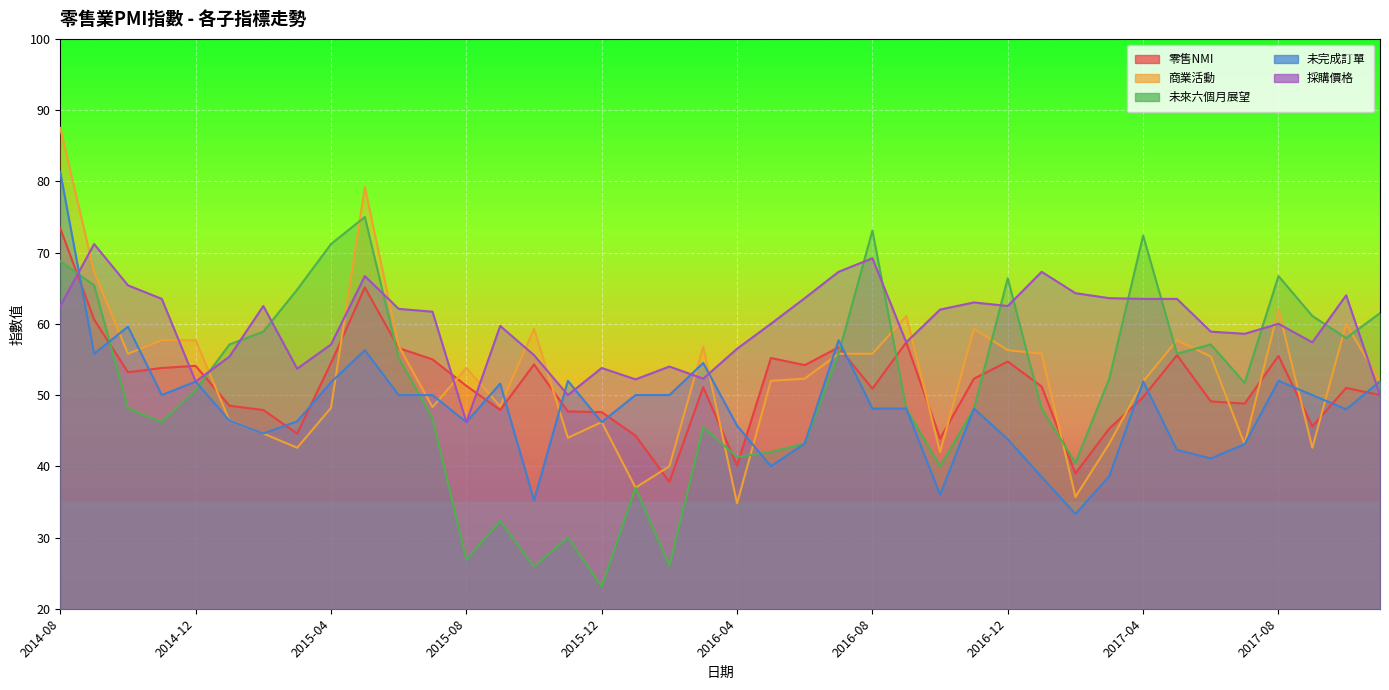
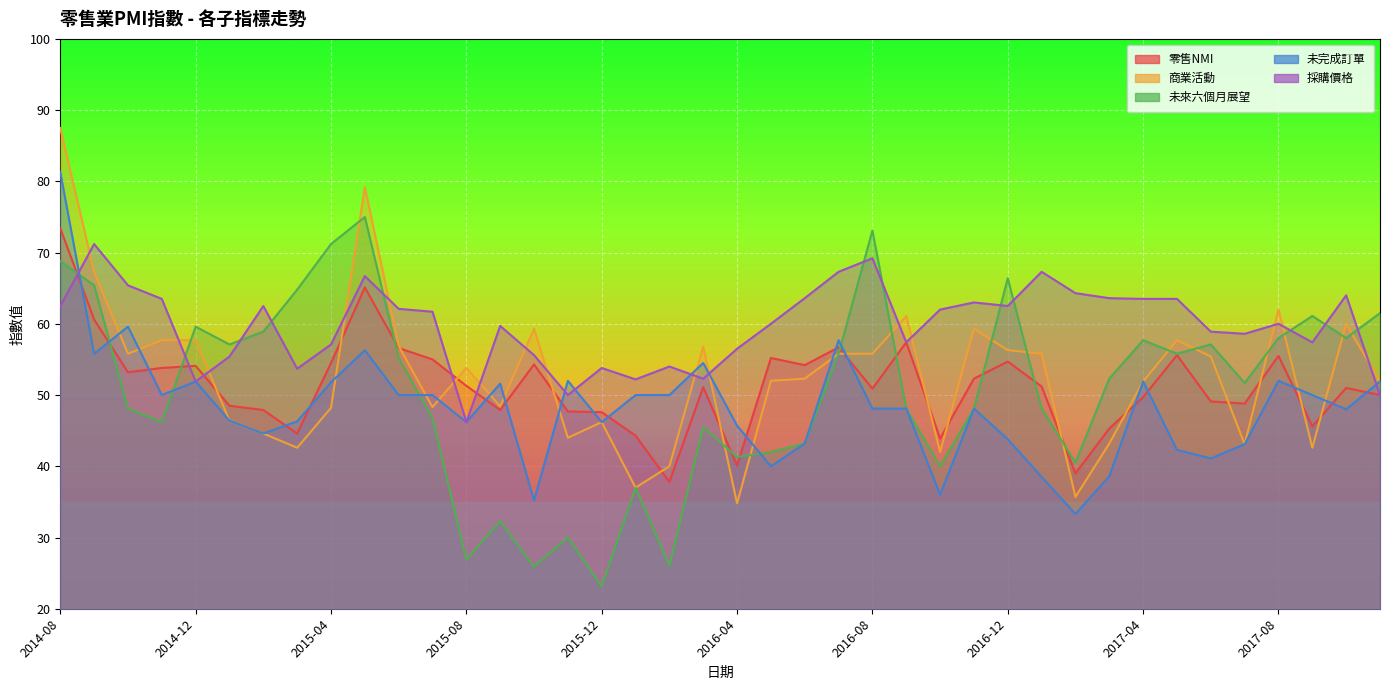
  {
    "未來六個月展望": {
      "2014-08": 69,
-     "2014-12": 51,
+     "2014-12": 60,
      "2015-04": 71,
      "2016-04": 41,
      "2016-08": 73,
      "2016-12": 66,
-     "2017-04": 72,
-     "2017-08": 67
+     "2017-04": 58,
+     "2017-08": 58
    }
  }
